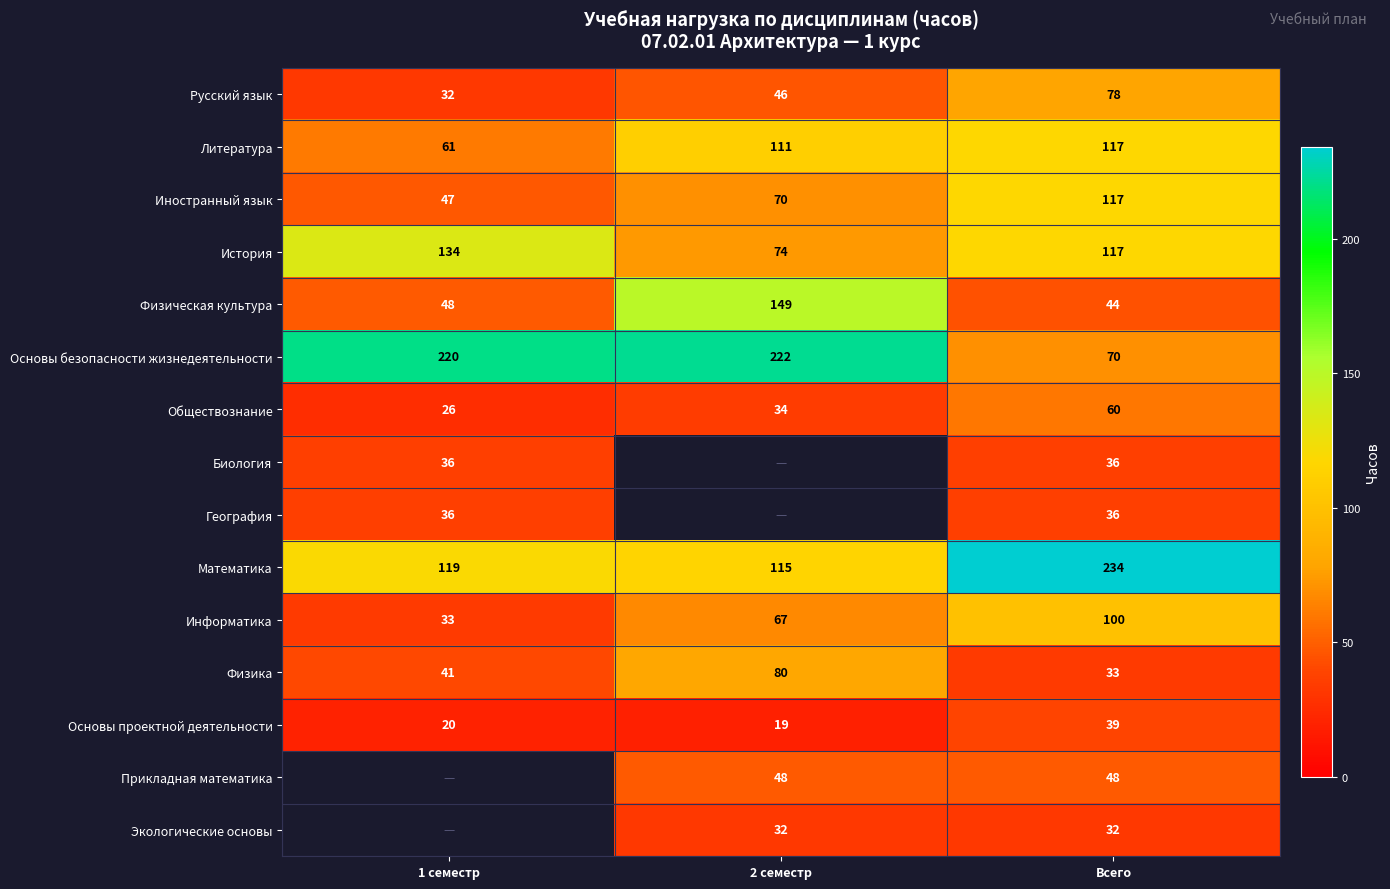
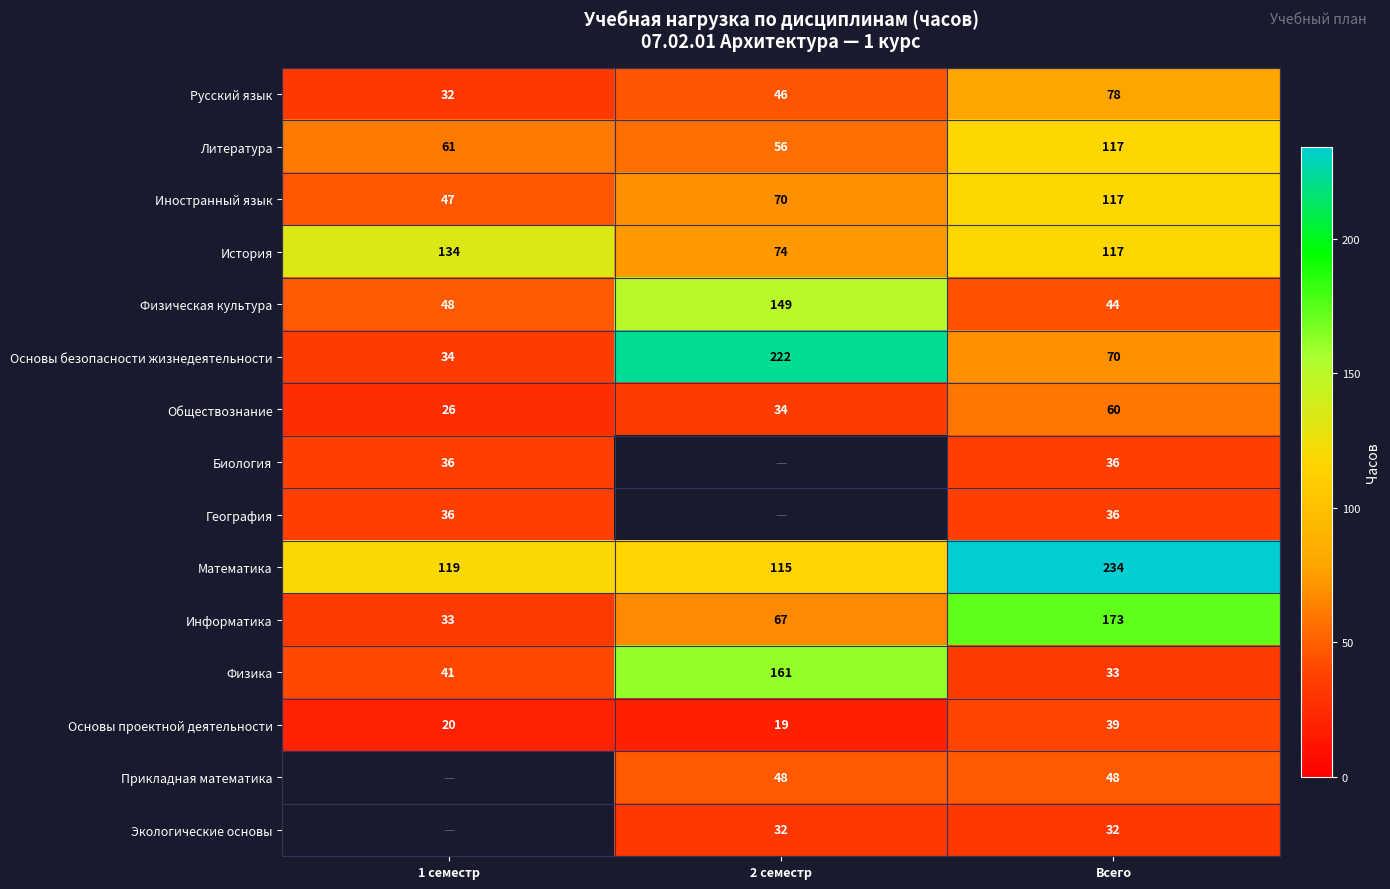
  {
    "Русский язык": {
      "1 семестр": 32,
      "2 семестр": 46,
      "Всего": 78
    },
    "Литература": {
      "1 семестр": 61,
-     "2 семестр": 111,
+     "2 семестр": 56,
      "Всего": 117
    },
    "Иностранный язык": {
      "1 семестр": 47,
      "2 семестр": 70,
      "Всего": 117
    },
    "История": {
      "1 семестр": 134,
      "2 семестр": 74,
      "Всего": 117
    },
    "Физическая культура": {
      "1 семестр": 48,
      "2 семестр": 149,
      "Всего": 44
    },
    "Основы безопасности жизнедеятельности": {
-     "1 семестр": 220,
+     "1 семестр": 34,
      "2 семестр": 222,
      "Всего": 70
    },
    "Обществознание": {
      "1 семестр": 26,
      "2 семестр": 34,
      "Всего": 60
    },
    "Биология": {
      "1 семестр": 36,
      "Всего": 36
    },
    "География": {
      "1 семестр": 36,
      "Всего": 36
    },
    "Математика": {
      "1 семестр": 119,
      "2 семестр": 115,
      "Всего": 234
    },
    "Информатика": {
      "1 семестр": 33,
      "2 семестр": 67,
-     "Всего": 100
+     "Всего": 173
    },
    "Физика": {
      "1 семестр": 41,
-     "2 семестр": 80,
+     "2 семестр": 161,
      "Всего": 33
    },
    "Основы проектной деятельности": {
      "1 семестр": 20,
      "2 семестр": 19,
      "Всего": 39
    },
    "Прикладная математика": {
      "2 семестр": 48,
      "Всего": 48
    },
    "Экологические основы": {
      "2 семестр": 32,
      "Всего": 32
    }
  }
